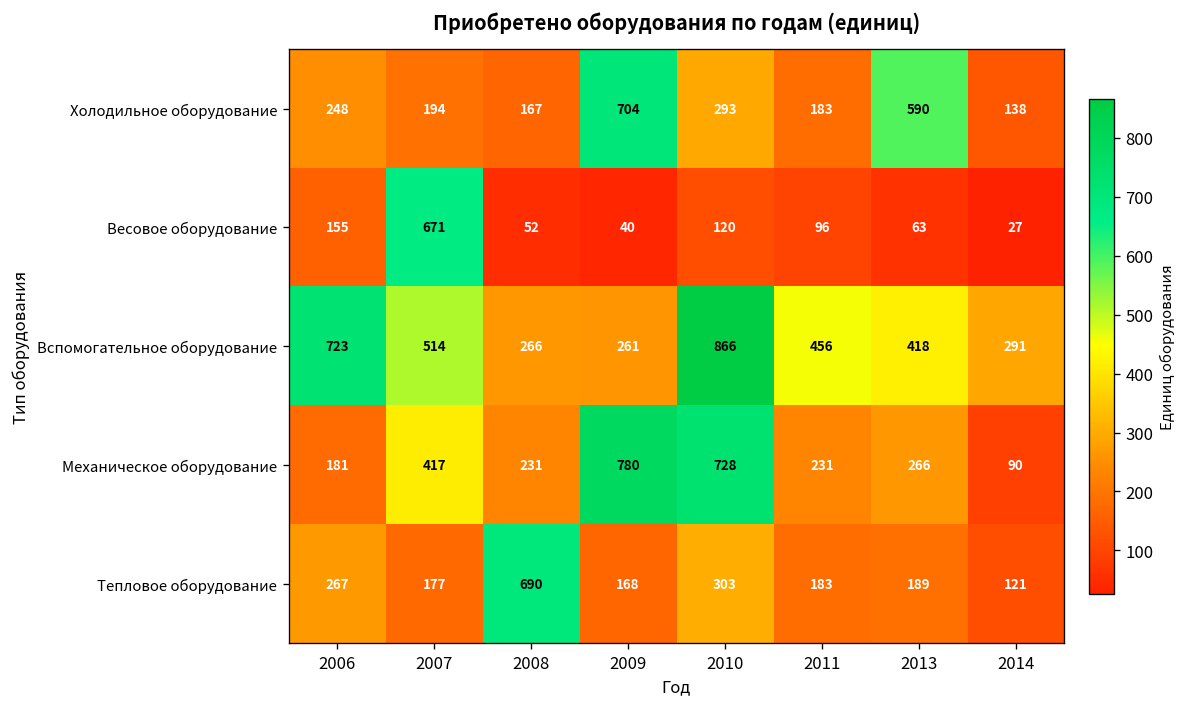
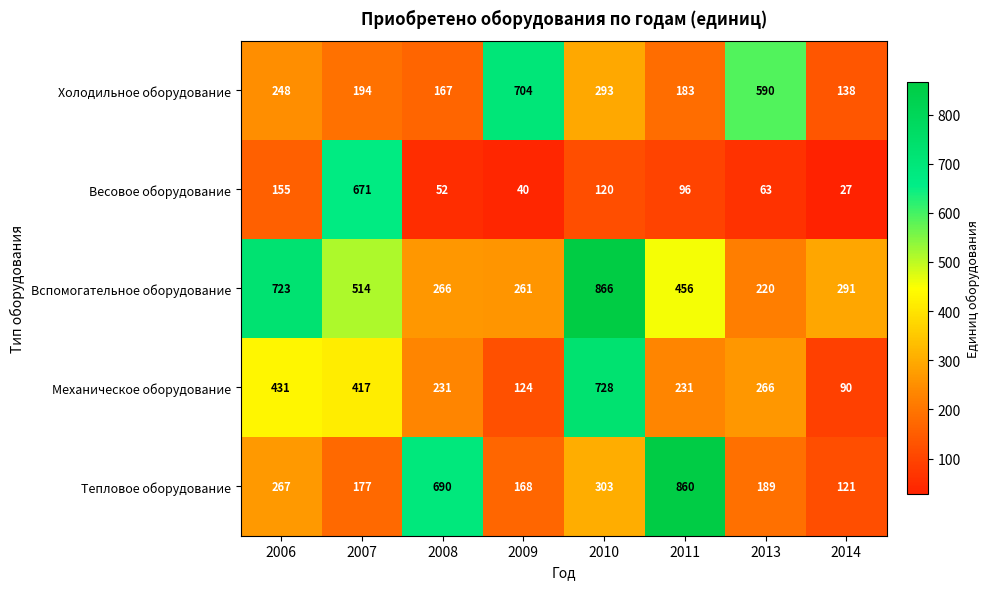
  {
    "Холодильное оборудование": {
      "2006": 248,
      "2007": 194,
      "2008": 167,
      "2009": 704,
      "2010": 293,
      "2011": 183,
      "2013": 590,
      "2014": 138
    },
    "Весовое оборудование": {
      "2006": 155,
      "2007": 671,
      "2008": 52,
      "2009": 40,
      "2010": 120,
      "2011": 96,
      "2013": 63,
      "2014": 27
    },
    "Вспомогательное оборудование": {
      "2006": 723,
      "2007": 514,
      "2008": 266,
      "2009": 261,
      "2010": 866,
      "2011": 456,
-     "2013": 418,
+     "2013": 220,
      "2014": 291
    },
    "Механическое оборудование": {
-     "2006": 181,
+     "2006": 431,
      "2007": 417,
      "2008": 231,
-     "2009": 780,
+     "2009": 124,
      "2010": 728,
      "2011": 231,
      "2013": 266,
      "2014": 90
    },
    "Тепловое оборудование": {
      "2006": 267,
      "2007": 177,
      "2008": 690,
      "2009": 168,
      "2010": 303,
-     "2011": 183,
+     "2011": 860,
      "2013": 189,
      "2014": 121
    }
  }
